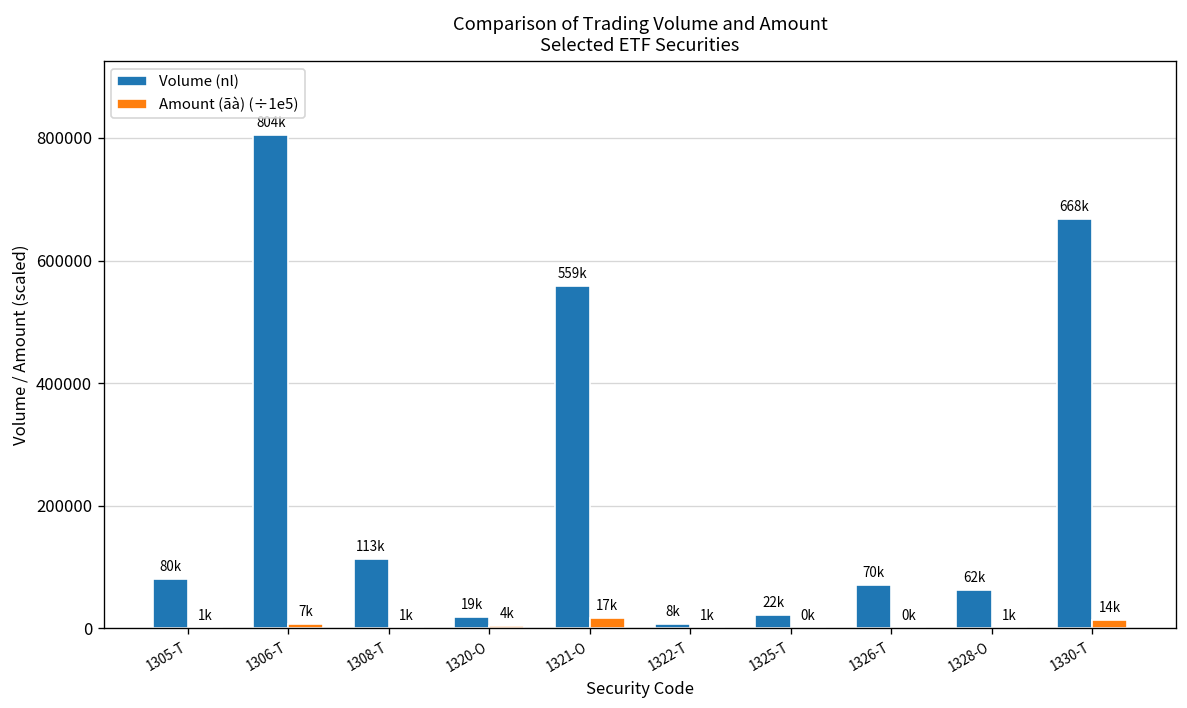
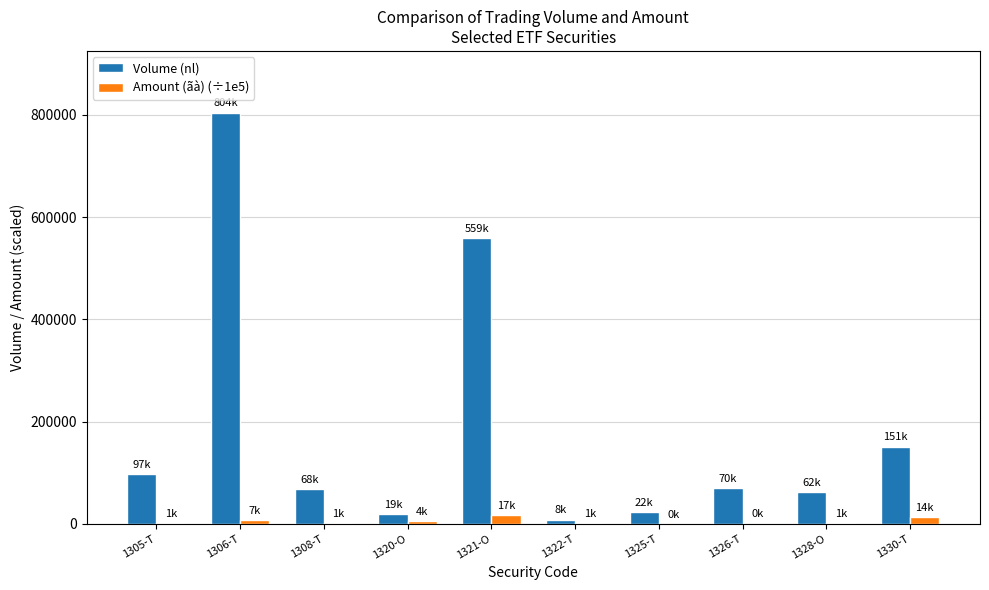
  {
    "Volume (nl)": {
-     "1305-T": "80k",
-     "1308-T": "113k",
+     "1305-T": "97k",
+     "1308-T": "68k",
      "1320-O": "19k",
      "1321-O": "559k",
      "1322-T": "8k",
      "1325-T": "22k",
      "1326-T": "70k",
      "1328-O": "62k",
-     "1330-T": "668k"
+     "1330-T": "151k"
    },
    "Amount (ãà) (÷1e5)": {
      "1305-T": "1k",
      "1306-T": "7k",
      "1308-T": "1k",
      "1320-O": "4k",
      "1321-O": "17k",
      "1322-T": "1k",
      "1328-O": "1k",
      "1330-T": "14k"
    }
  }
